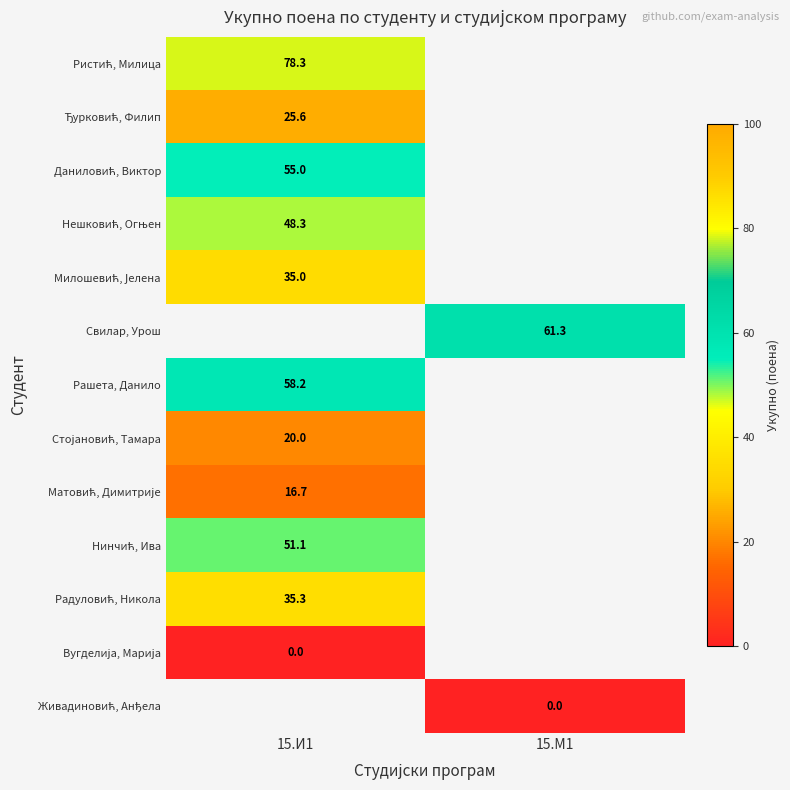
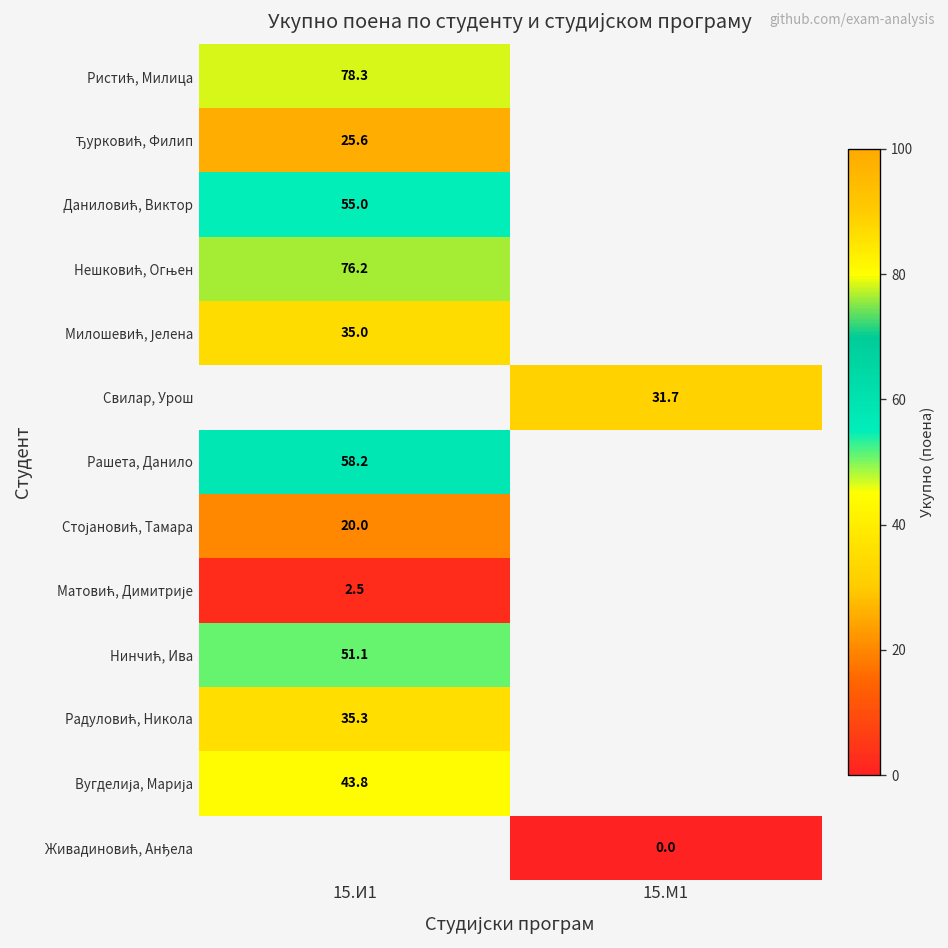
  {
    "Ристић, Милица": {
      "15.И1": 78.3
    },
    "Ђурковић, Филип": {
      "15.И1": 25.6
    },
    "Даниловић, Виктор": {
      "15.И1": 55.0
    },
    "Нешковић, Огњен": {
-     "15.И1": 48.3
+     "15.И1": 76.2
    },
    "Милошевић, Јелена": {
      "15.И1": 35.0
    },
    "Свилар, Урош": {
-     "15.М1": 61.3
+     "15.М1": 31.7
    },
    "Рашета, Данило": {
      "15.И1": 58.2
    },
    "Стојановић, Тамара": {
      "15.И1": 20.0
    },
    "Матовић, Димитрије": {
-     "15.И1": 16.7
+     "15.И1": 2.5
    },
    "Нинчић, Ива": {
      "15.И1": 51.1
    },
    "Радуловић, Никола": {
      "15.И1": 35.3
    },
    "Вугделија, Марија": {
-     "15.И1": 0.0
+     "15.И1": 43.8
    },
    "Живадиновић, Анђела": {
      "15.М1": 0.0
    }
  }
